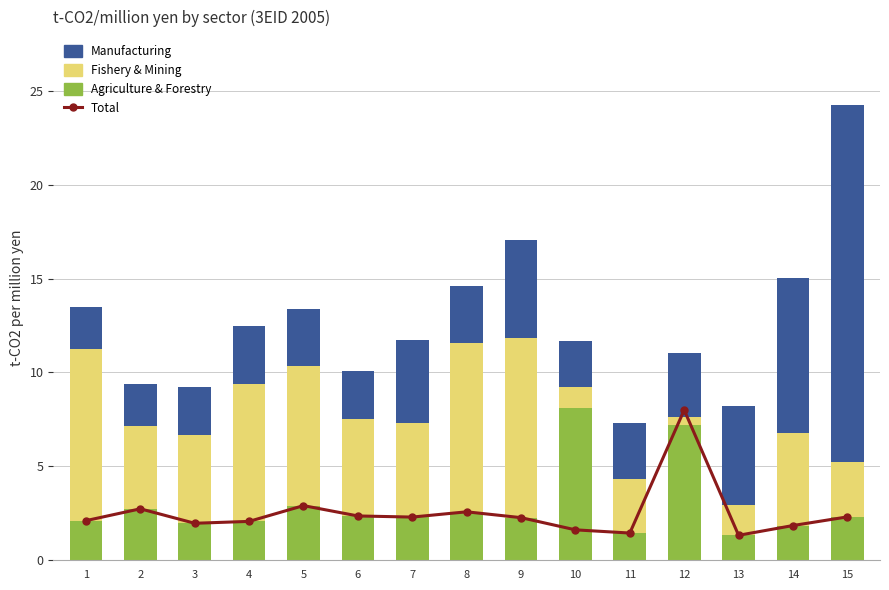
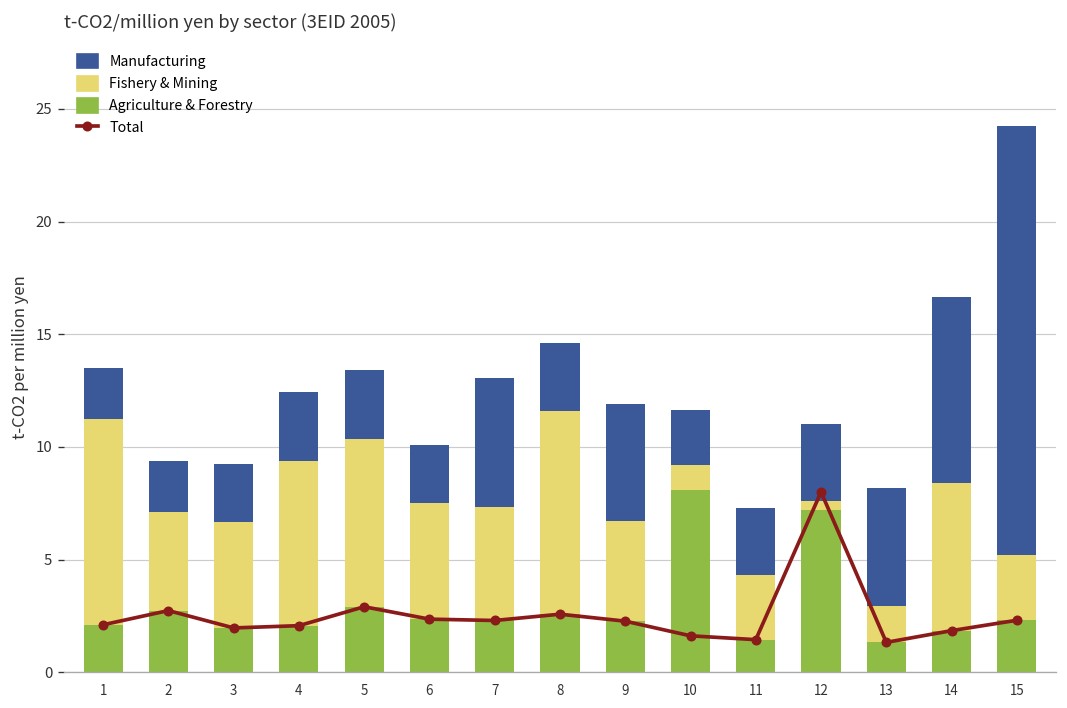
  {
    "Total": {
      "1": 2.1,
      "2": 2.7,
      "3": 2.0,
      "4": 2.1,
      "5": 2.9,
      "6": 2.4,
      "7": 2.3,
      "8": 2.6,
      "9": 2.3,
      "10": 1.6,
      "11": 1.5,
      "12": 8.0,
      "13": 1.3,
      "14": 1.9,
      "15": 2.3
    },
    "Agriculture & Forestry": {
      "1": 2.1,
      "2": 2.7,
      "3": 2.0,
      "4": 2.1,
      "5": 2.9,
      "6": 2.4,
      "7": 2.3,
      "8": 2.6,
      "9": 2.3,
      "10": 8.1,
      "11": 1.5,
      "12": 7.2,
      "13": 1.3,
      "14": 1.9,
      "15": 2.3
    },
    "Fishery & Mining": {
      "1": 9.1,
      "2": 4.4,
      "3": 4.7,
      "4": 7.3,
      "5": 7.4,
      "6": 5.2,
      "7": 5.0,
      "8": 9.0,
-     "9": 9.6,
+     "9": 4.4,
      "10": 1.1,
      "11": 2.9,
      "12": 0.4,
      "13": 1.6,
-     "14": 4.9,
+     "14": 6.6,
      "15": 2.9
    },
    "Manufacturing": {
      "1": 2.3,
      "2": 2.2,
      "3": 2.6,
      "4": 3.1,
      "5": 3.1,
      "6": 2.6,
-     "7": 4.4,
+     "7": 5.7,
      "8": 3.0,
      "9": 5.2,
      "10": 2.4,
      "11": 3.0,
      "12": 3.4,
      "13": 5.3,
      "14": 8.3,
      "15": 19.0
    }
  }
